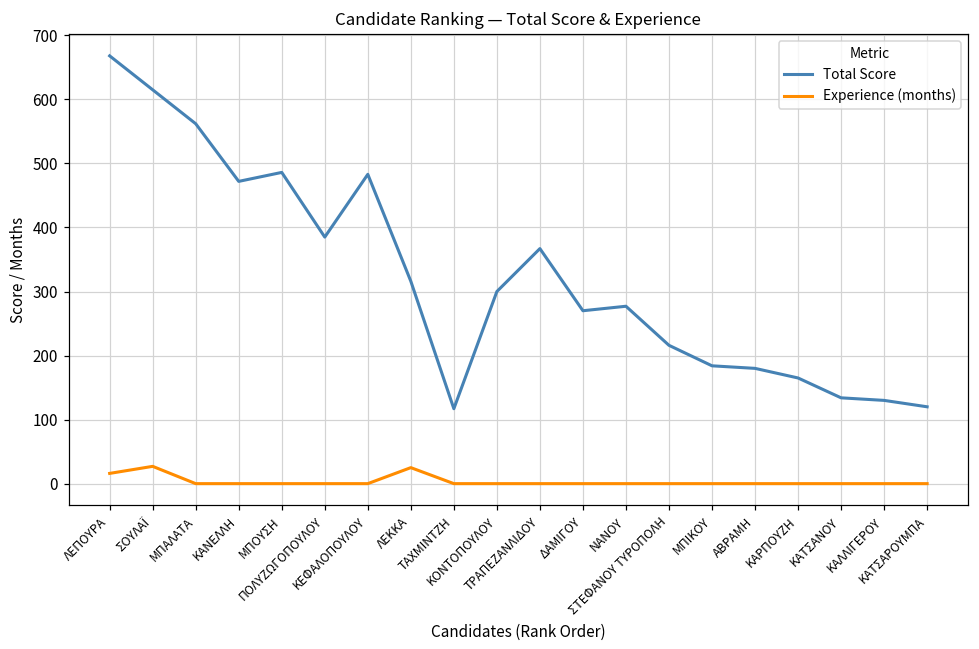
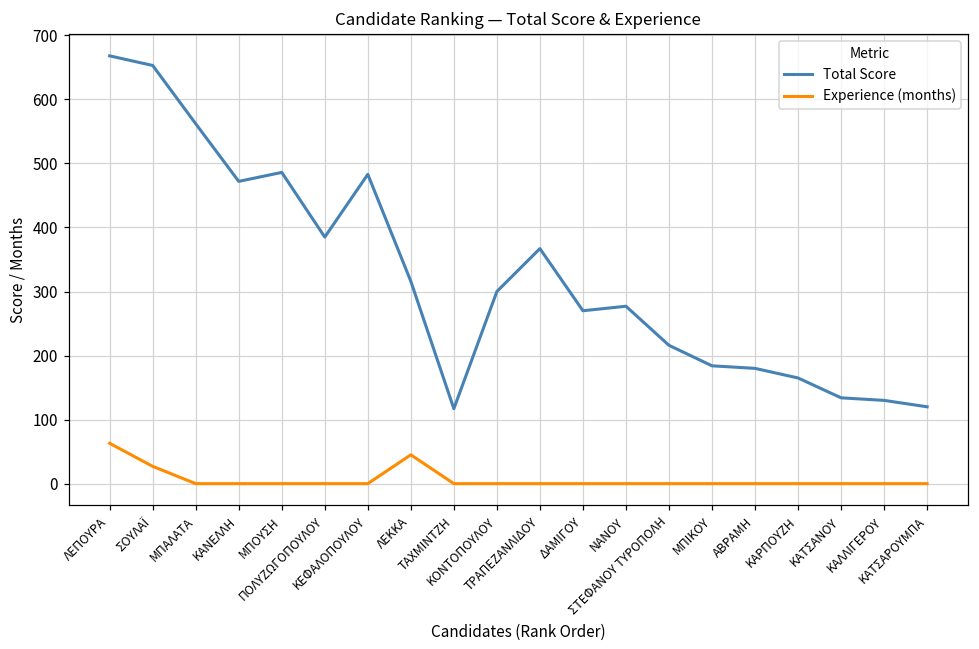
  {
    "Total Score": {
      "ΛΕΠΟΥΡΑ": 670,
-     "ΣΟΥΛΑΪ": 620,
+     "ΣΟΥΛΑΪ": 650,
      "ΜΠΑΛΑΤΑ": 560,
      "ΚΑΝΕΛΛΗ": 470,
      "ΜΠΟΥΣΗ": 490,
      "ΠΟΛΥΖΩΓΟΠΟΥΛΟΥ": 390,
      "ΚΕΦΑΛΟΠΟΥΛΟΥ": 480,
      "ΛΕΚΚΑ": 320,
      "ΤΑΧΜΙΝΤΖΗ": 120,
      "ΚΟΝΤΟΠΟΥΛΟΥ": 300,
      "ΤΡΑΠΕΖΑΝΛΙΔΟΥ": 370,
      "ΔΑΜΙΓΟΥ": 270,
      "ΝΑΝΟΥ": 280,
      "ΣΤΕΦΑΝΟΥ ΤΥΡΟΠΟΛΗ": 220,
      "ΜΠΙΚΟΥ": 180,
      "ΑΒΡΑΜΗ": 180,
      "ΚΑΡΠΟΥΖΗ": 170,
      "ΚΑΤΣΑΝΟΥ": 130,
      "ΚΑΛΛΙΓΕΡΟΥ": 130,
      "ΚΑΤΣΑΡΟΥΜΠΑ": 120
    },
    "Experience (months)": {
-     "ΛΕΠΟΥΡΑ": 20,
+     "ΛΕΠΟΥΡΑ": 60,
      "ΣΟΥΛΑΪ": 30,
      "ΜΠΑΛΑΤΑ": 0,
      "ΚΑΝΕΛΛΗ": 0,
      "ΜΠΟΥΣΗ": 0,
      "ΠΟΛΥΖΩΓΟΠΟΥΛΟΥ": 0,
      "ΚΕΦΑΛΟΠΟΥΛΟΥ": 0,
-     "ΛΕΚΚΑ": 30,
+     "ΛΕΚΚΑ": 50,
      "ΤΑΧΜΙΝΤΖΗ": 0,
      "ΚΟΝΤΟΠΟΥΛΟΥ": 0,
      "ΤΡΑΠΕΖΑΝΛΙΔΟΥ": 0,
      "ΔΑΜΙΓΟΥ": 0,
      "ΝΑΝΟΥ": 0,
      "ΣΤΕΦΑΝΟΥ ΤΥΡΟΠΟΛΗ": 0,
      "ΜΠΙΚΟΥ": 0,
      "ΑΒΡΑΜΗ": 0,
      "ΚΑΡΠΟΥΖΗ": 0,
      "ΚΑΤΣΑΝΟΥ": 0,
      "ΚΑΛΛΙΓΕΡΟΥ": 0,
      "ΚΑΤΣΑΡΟΥΜΠΑ": 0
    }
  }
